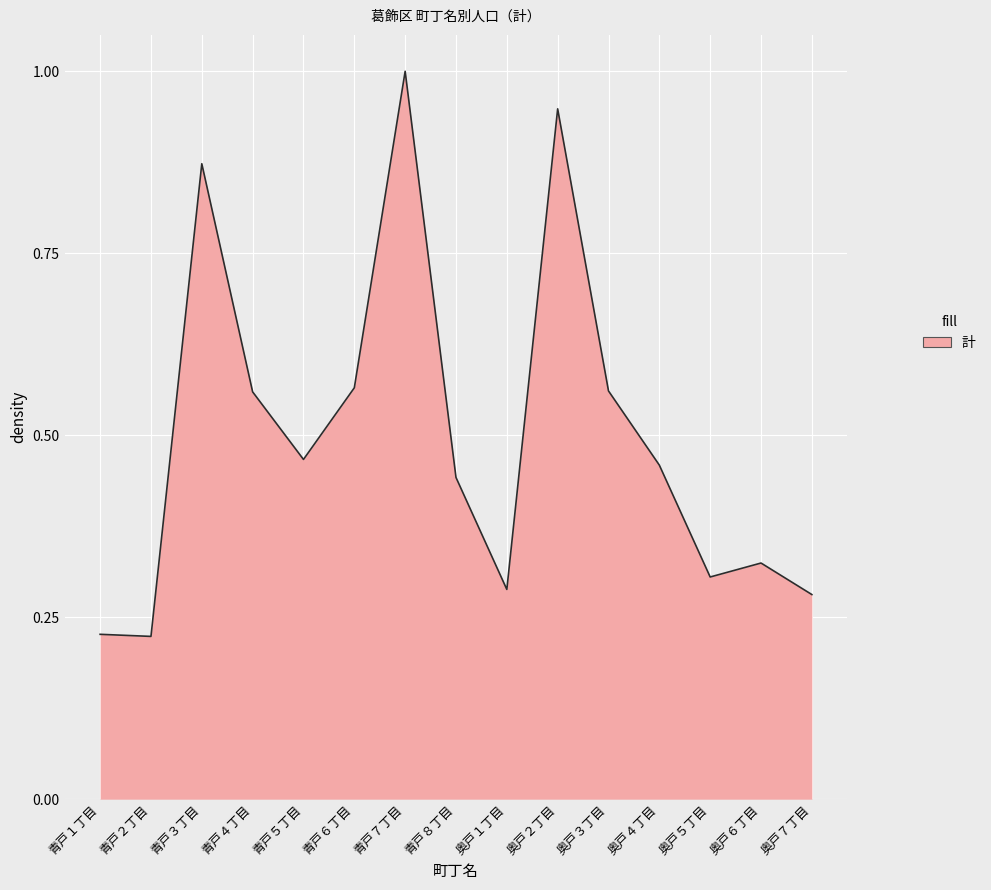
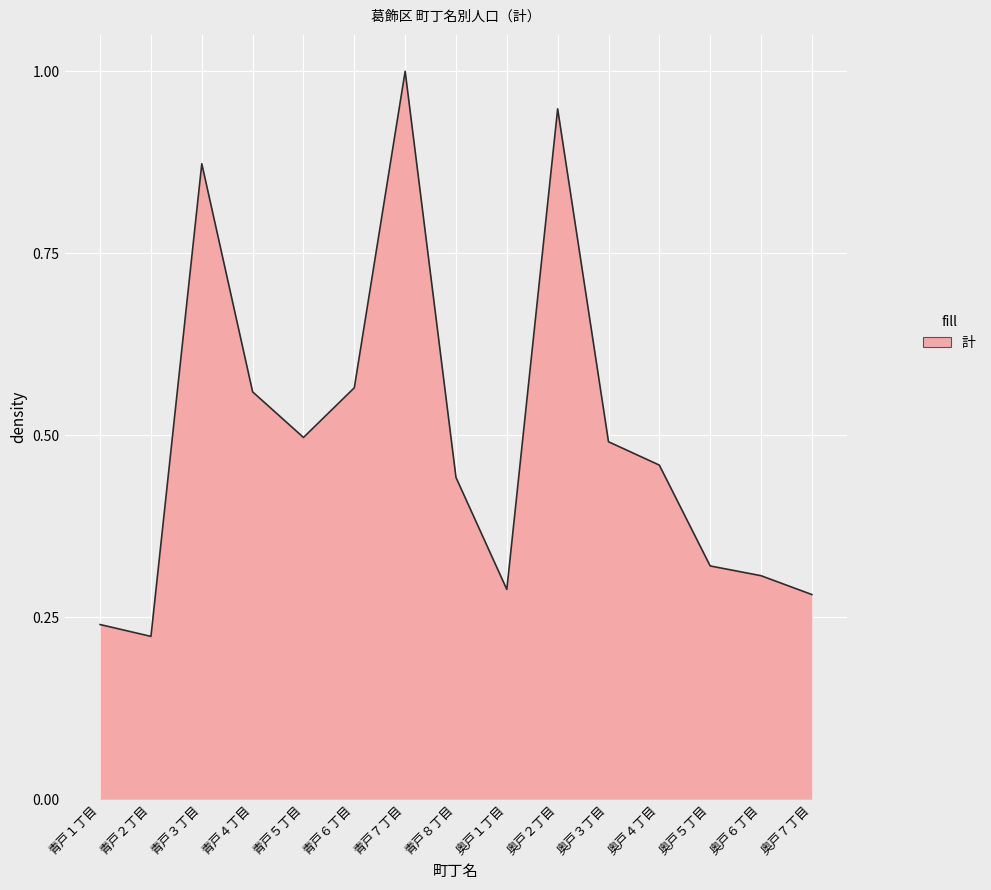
  {
-   "青戸１丁目": 0.23,
+   "青戸１丁目": 0.24,
    "青戸２丁目": 0.22,
    "青戸３丁目": 0.87,
    "青戸４丁目": 0.56,
-   "青戸５丁目": 0.47,
+   "青戸５丁目": 0.50,
    "青戸６丁目": 0.57,
    "青戸７丁目": 1.00,
    "青戸８丁目": 0.44,
    "奥戸１丁目": 0.29,
    "奥戸２丁目": 0.95,
-   "奥戸３丁目": 0.56,
+   "奥戸３丁目": 0.49,
    "奥戸４丁目": 0.46,
-   "奥戸５丁目": 0.31,
-   "奥戸６丁目": 0.32,
+   "奥戸５丁目": 0.32,
+   "奥戸６丁目": 0.31,
    "奥戸７丁目": 0.28
  }
